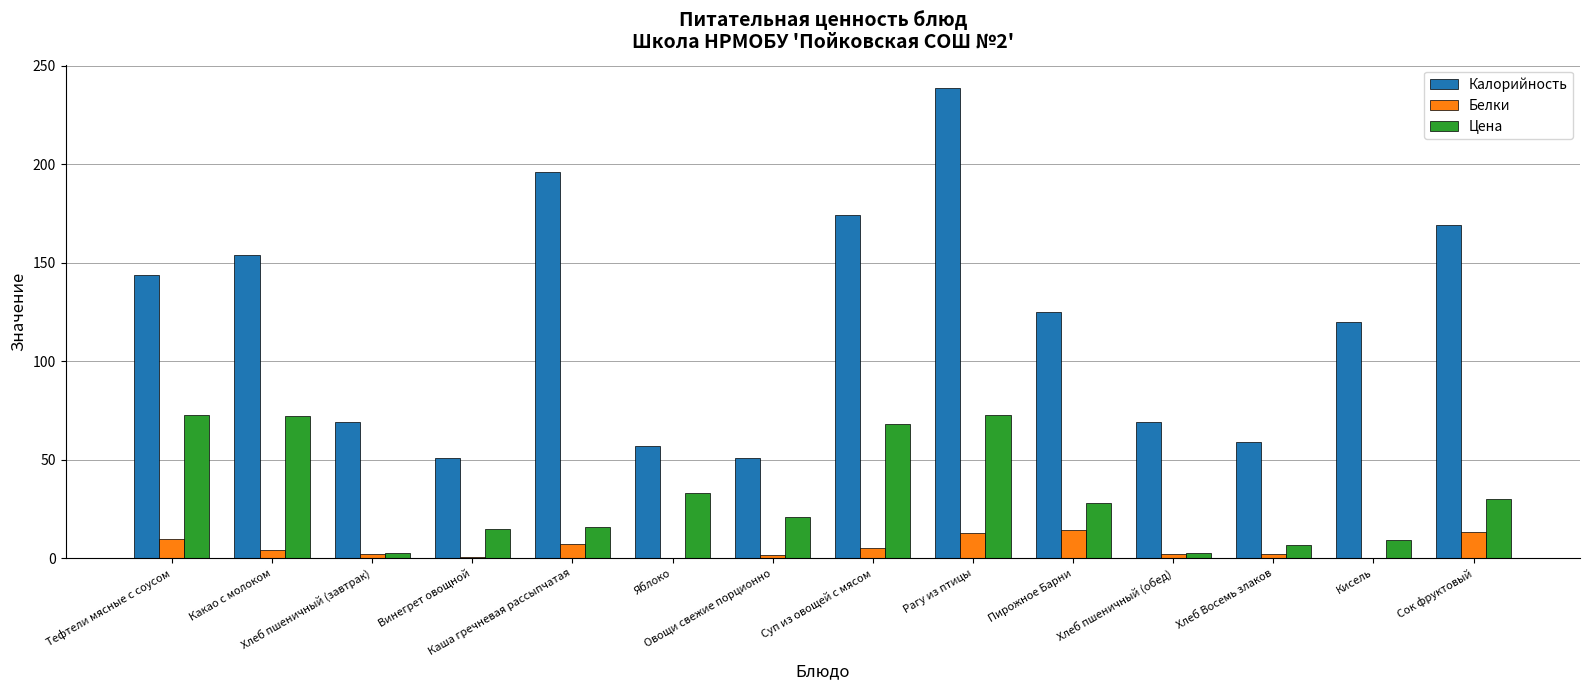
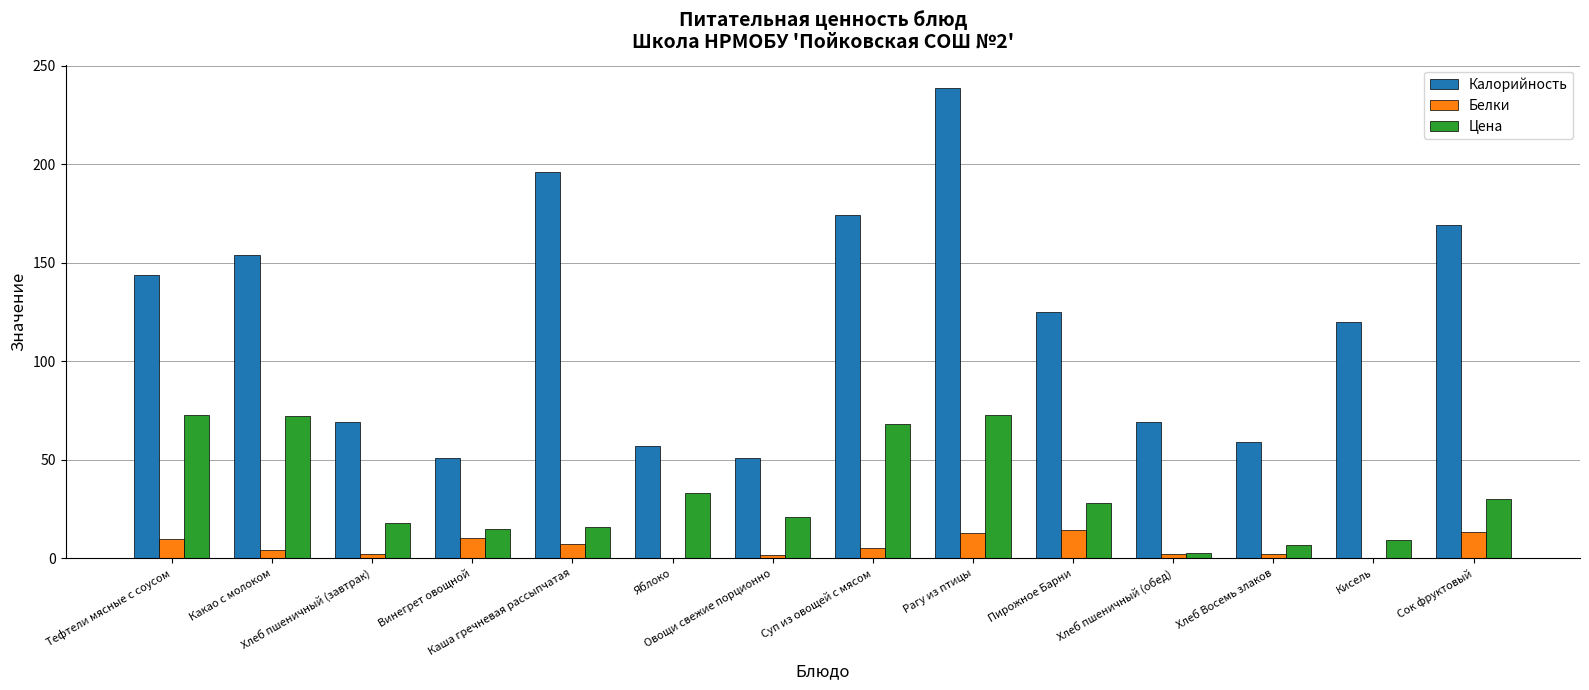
  {
    "Калорийность": {
      "Тефтели мясные с соусом": 144,
      "Какао с молоком": 154,
      "Хлеб пшеничный (завтрак)": 69,
      "Винегрет овощной": 51,
      "Каша гречневая рассыпчатая": 196,
      "Яблоко": 57,
      "Овощи свежие порционно": 51,
      "Суп из овощей с мясом": 174,
      "Рагу из птицы": 239,
      "Пирожное Барни": 125,
      "Хлеб пшеничный (обед)": 69,
      "Хлеб Восемь злаков": 59,
      "Кисель": 120,
      "Сок фруктовый": 169
    },
    "Белки": {
      "Тефтели мясные с соусом": 10,
      "Какао с молоком": 4,
      "Хлеб пшеничный (завтрак)": 2,
-     "Винегрет овощной": 1,
+     "Винегрет овощной": 10,
      "Каша гречневая рассыпчатая": 7,
      "Овощи свежие порционно": 2,
      "Суп из овощей с мясом": 5,
      "Рагу из птицы": 13,
      "Пирожное Барни": 14,
      "Хлеб пшеничный (обед)": 2,
      "Хлеб Восемь злаков": 2,
      "Сок фруктовый": 13
    },
    "Цена": {
      "Тефтели мясные с соусом": 73,
      "Какао с молоком": 72,
-     "Хлеб пшеничный (завтрак)": 3,
+     "Хлеб пшеничный (завтрак)": 18,
      "Винегрет овощной": 15,
      "Каша гречневая рассыпчатая": 16,
      "Яблоко": 33,
      "Овощи свежие порционно": 21,
      "Суп из овощей с мясом": 68,
      "Рагу из птицы": 73,
      "Пирожное Барни": 28,
      "Хлеб пшеничный (обед)": 3,
      "Хлеб Восемь злаков": 7,
      "Кисель": 9,
      "Сок фруктовый": 30
    }
  }
